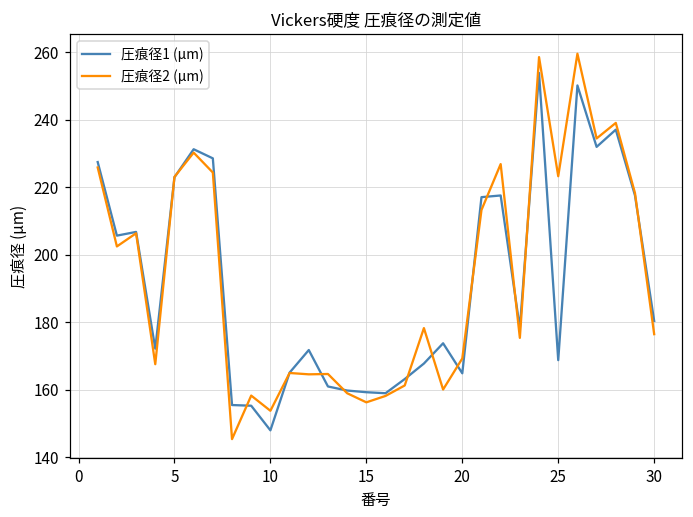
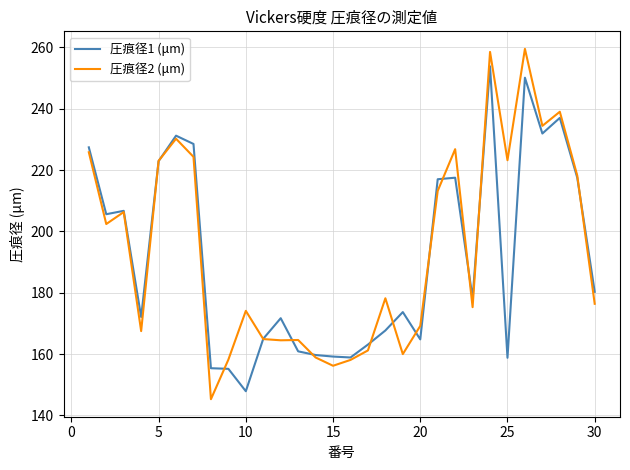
  {
    "圧痕径1 (μm)": {
      "10": 148,
      "15": 159,
      "20": 165,
-     "25": 169,
+     "25": 159,
      "30": 180
    },
    "圧痕径2 (μm)": {
-     "10": 154,
+     "10": 174,
      "15": 156,
      "20": 169,
      "25": 223,
      "30": 176
    }
  }
